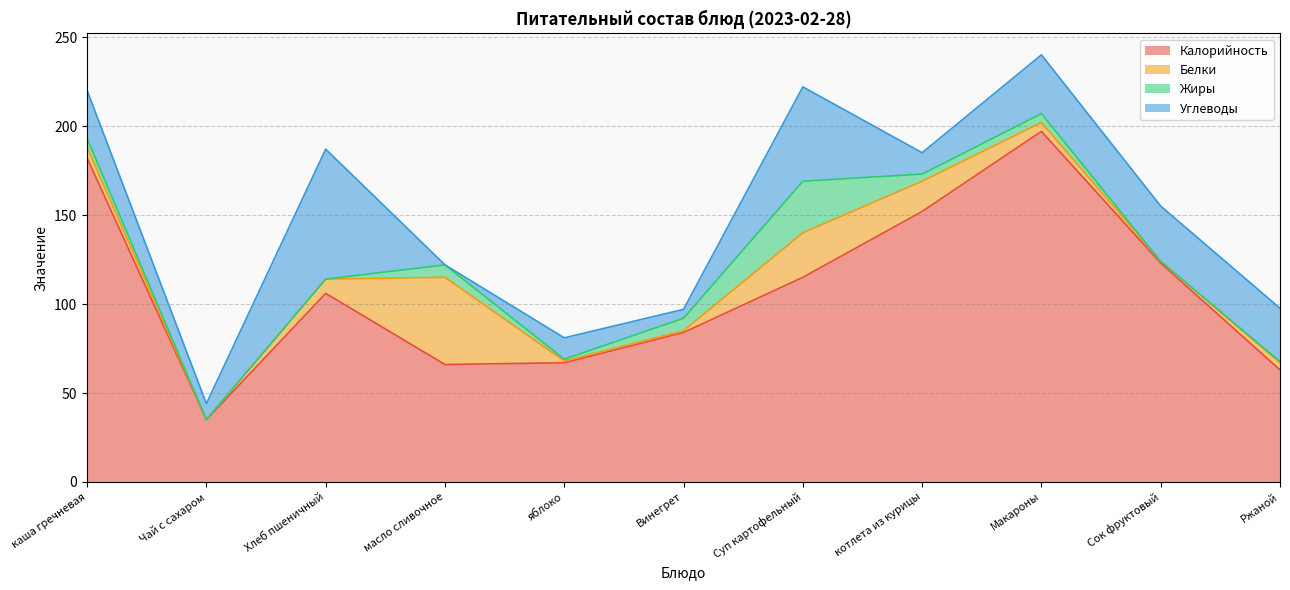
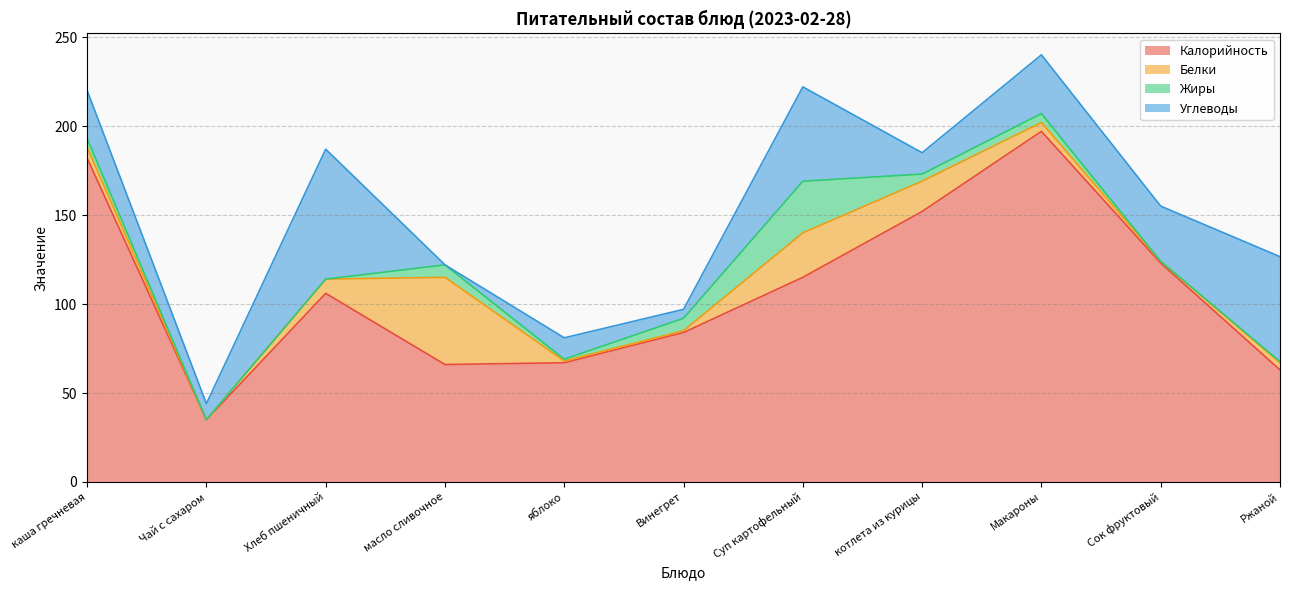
  {
    "Калорийность": {
      "каша гречневая": 182,
      "Хлеб пшеничный": 106,
      "масло сливочное": 66,
      "Суп картофельный": 115,
      "котлета из курицы": 152,
      "Макароны": 197,
      "Ржаной": 63
    },
    "Белки": {
      "каша гречневая": 6,
      "масло сливочное": 49,
      "Суп картофельный": 25,
      "котлета из курицы": 17,
      "Макароны": 5
    },
    "Жиры": {
      "каша гречневая": 5,
      "Винегрет": 7,
      "Суп картофельный": 29,
      "котлета из курицы": 4,
      "Макароны": 5
    },
    "Углеводы": {
      "каша гречневая": 27,
      "Чай с сахаром": 9,
      "Хлеб пшеничный": 73,
      "яблоко": 12,
      "Винегрет": 5,
      "Суп картофельный": 53,
      "котлета из курицы": 12,
      "Макароны": 33,
      "Сок фруктовый": 31,
-     "Ржаной": 30
+     "Ржаной": 59
    }
  }
